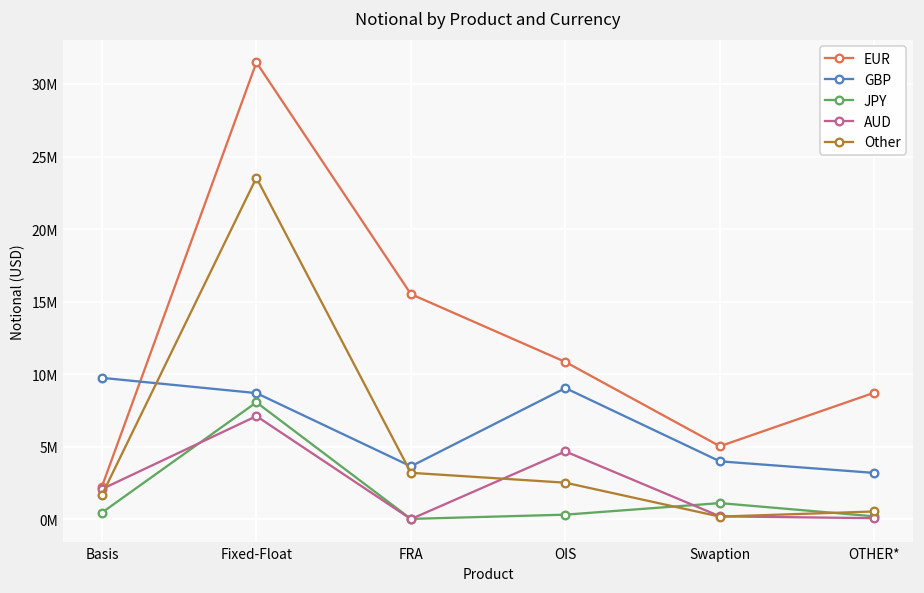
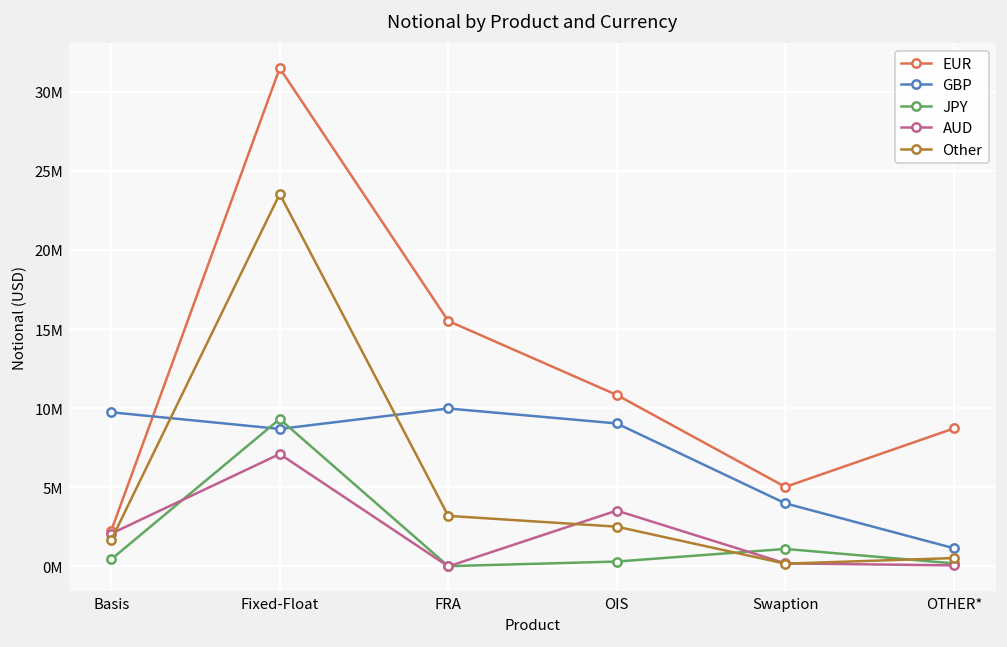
  {
    "GBP": {
      "Basis": 9700000,
      "Fixed-Float": 8700000,
-     "FRA": 3600000,
+     "FRA": 10000000,
      "OIS": 9000000,
      "Swaption": 4000000,
-     "OTHER*": 3200000
+     "OTHER*": 1200000
    },
    "JPY": {
      "Basis": 400000,
-     "Fixed-Float": 8100000,
+     "Fixed-Float": 9300000,
      "OIS": 300000,
      "Swaption": 1100000
    },
    "AUD": {
      "Fixed-Float": 7100000,
-     "OIS": 4700000
+     "OIS": 3500000
    }
  }
